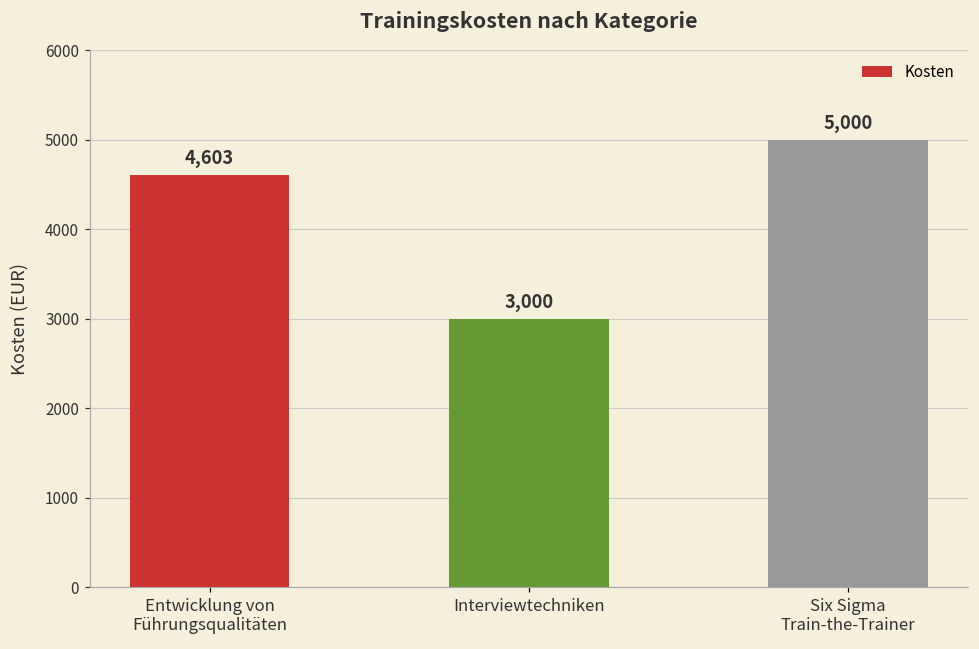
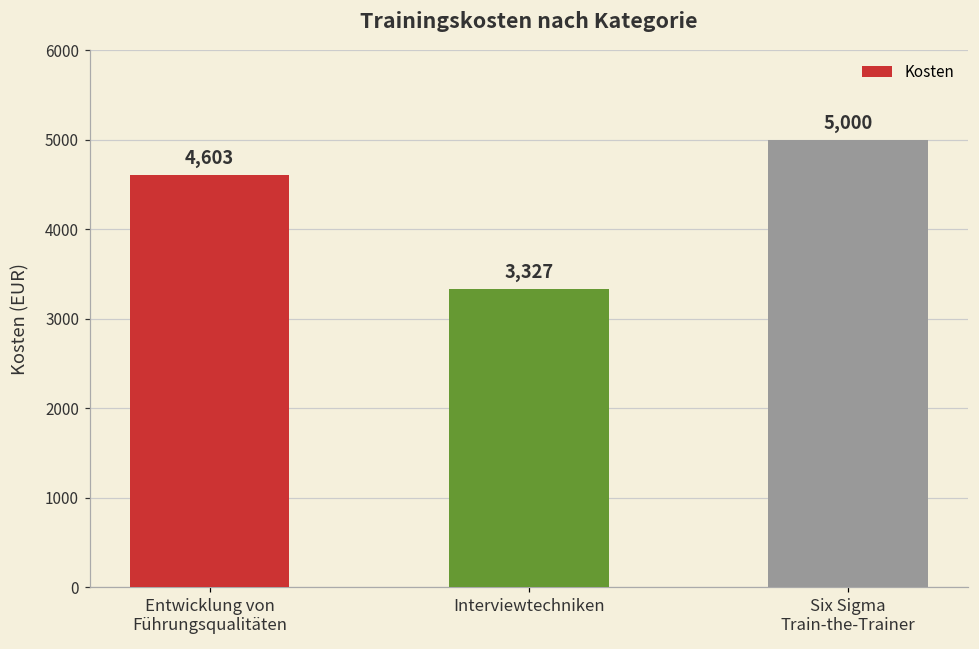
  {
    "Entwicklung von Führungsqualitäten": "4,603",
-   "Interviewtechniken": "3,000",
+   "Interviewtechniken": "3,327",
    "Six Sigma Train-the-Trainer": "5,000"
  }
